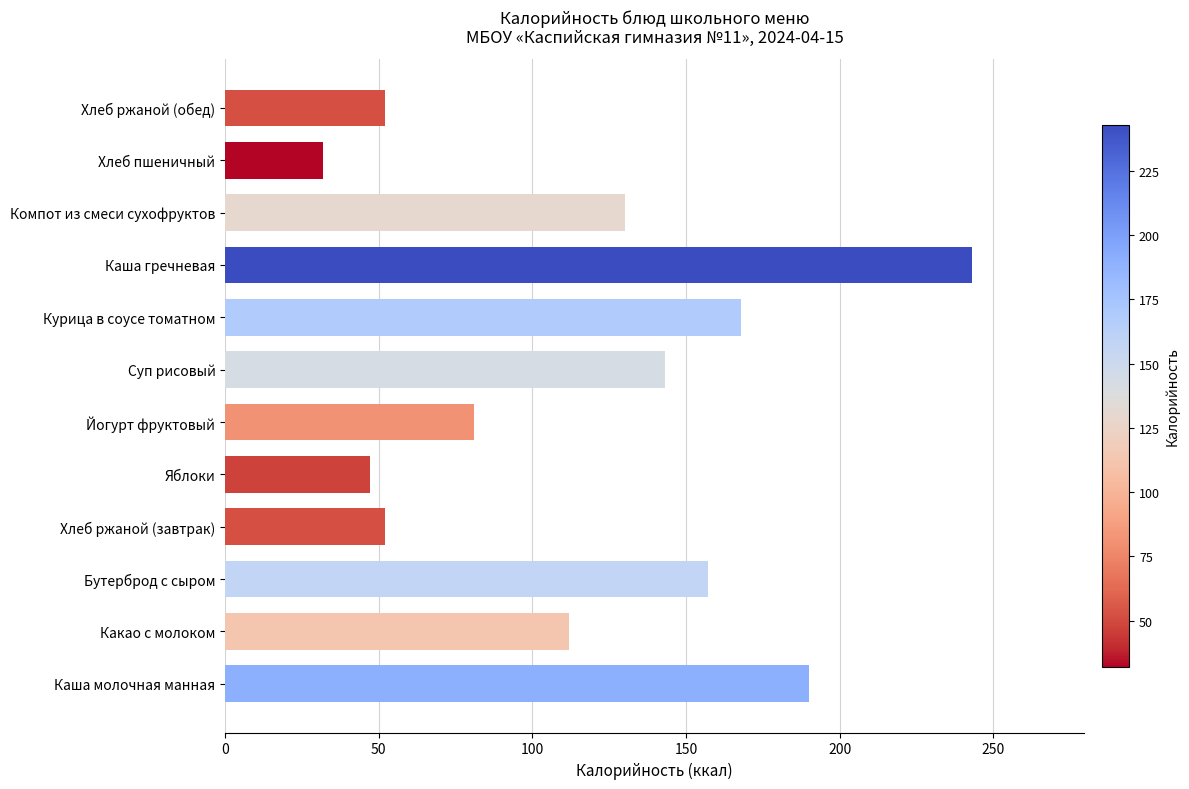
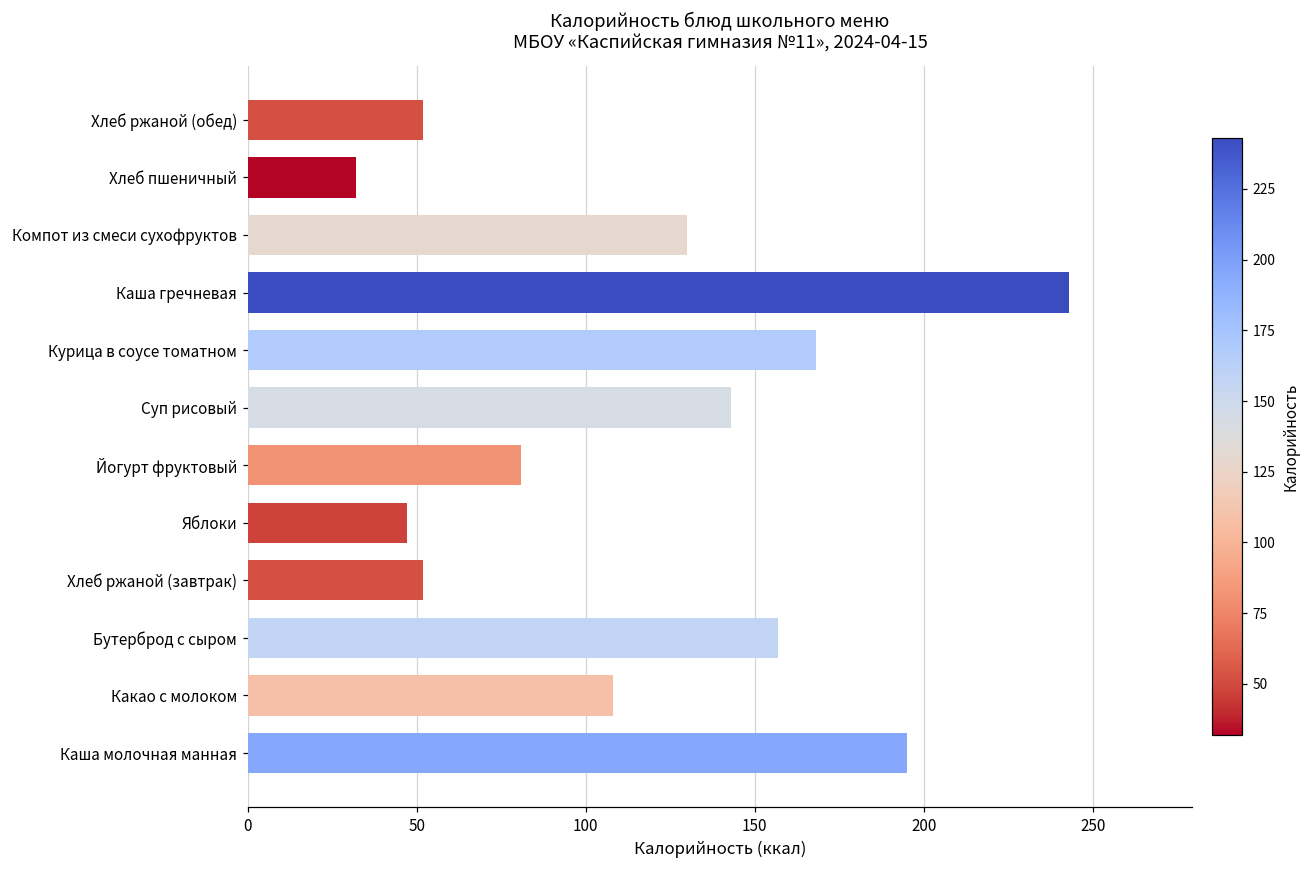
  {
    "Хлеб ржаной (обед)": 52,
    "Хлеб пшеничный": 32,
    "Компот из смеси сухофруктов": 130,
    "Каша гречневая": 243,
    "Курица в соусе томатном": 168,
    "Суп рисовый": 143,
    "Йогурт фруктовый": 81,
    "Яблоки": 47,
    "Хлеб ржаной (завтрак)": 52,
    "Бутерброд с сыром": 157,
-   "Какао с молоком": 112,
-   "Каша молочная манная": 190
+   "Какао с молоком": 108,
+   "Каша молочная манная": 195
  }
